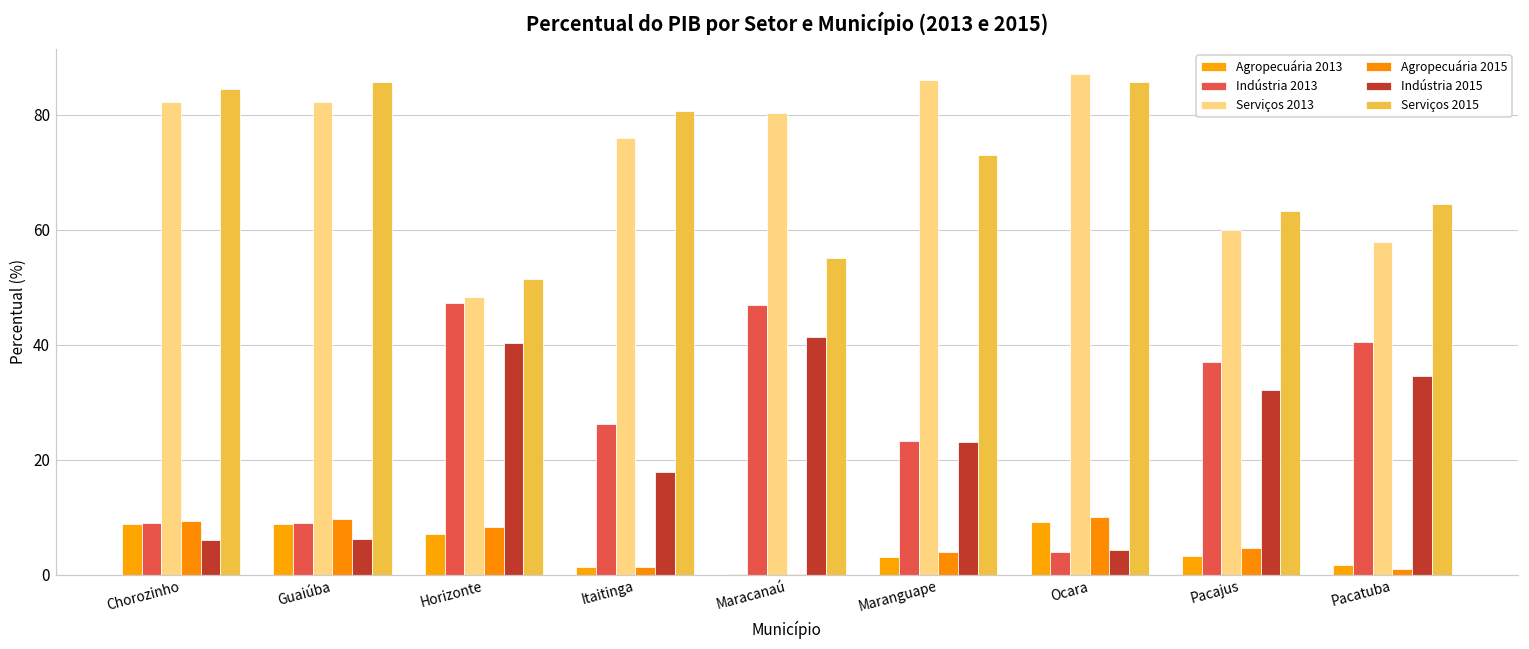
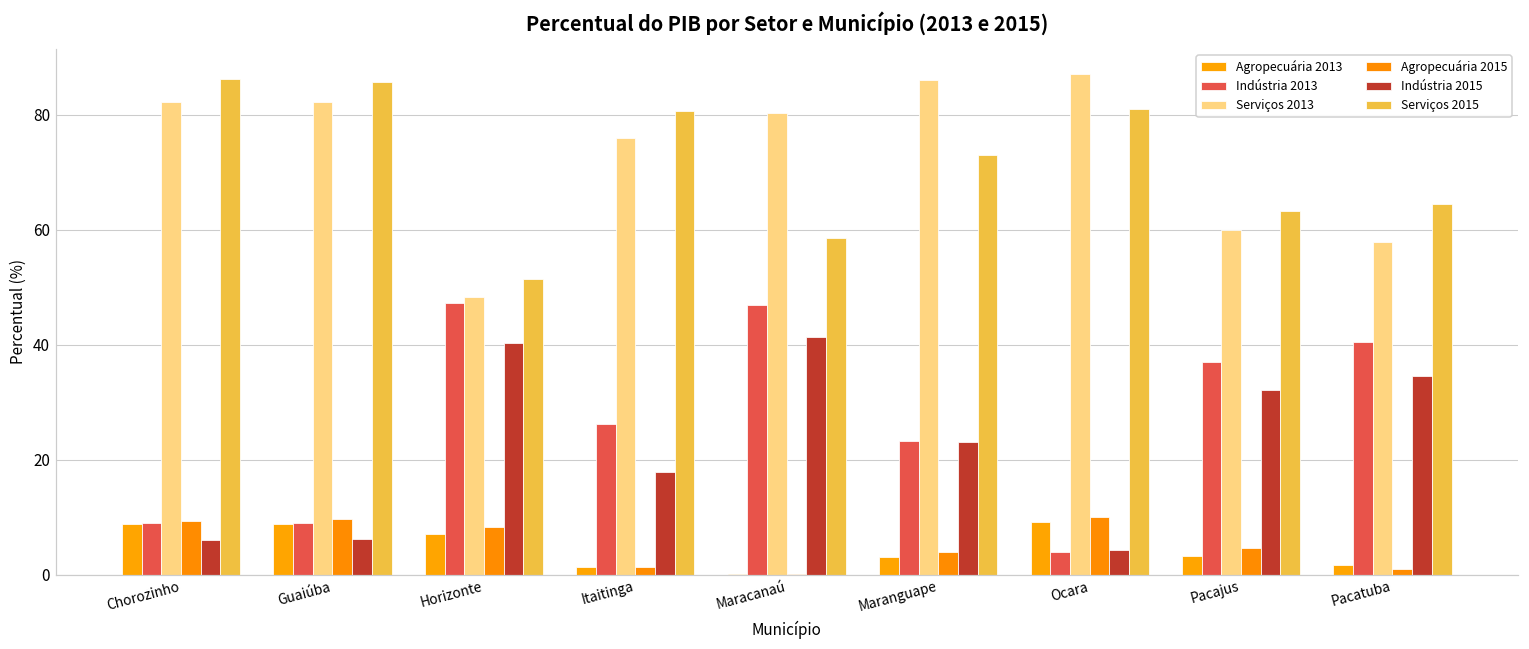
  {
    "Serviços 2013": {
      "Chorozinho": 82,
      "Guaiúba": 82,
      "Horizonte": 48,
      "Itaitinga": 76,
      "Maracanaú": 80,
      "Maranguape": 86,
      "Ocara": 87,
      "Pacajus": 60,
      "Pacatuba": 58
    },
    "Serviços 2015": {
-     "Chorozinho": 85,
+     "Chorozinho": 86,
      "Guaiúba": 86,
      "Horizonte": 51,
      "Itaitinga": 81,
-     "Maracanaú": 55,
+     "Maracanaú": 59,
      "Maranguape": 73,
-     "Ocara": 86,
+     "Ocara": 81,
      "Pacajus": 63,
      "Pacatuba": 64
    }
  }
